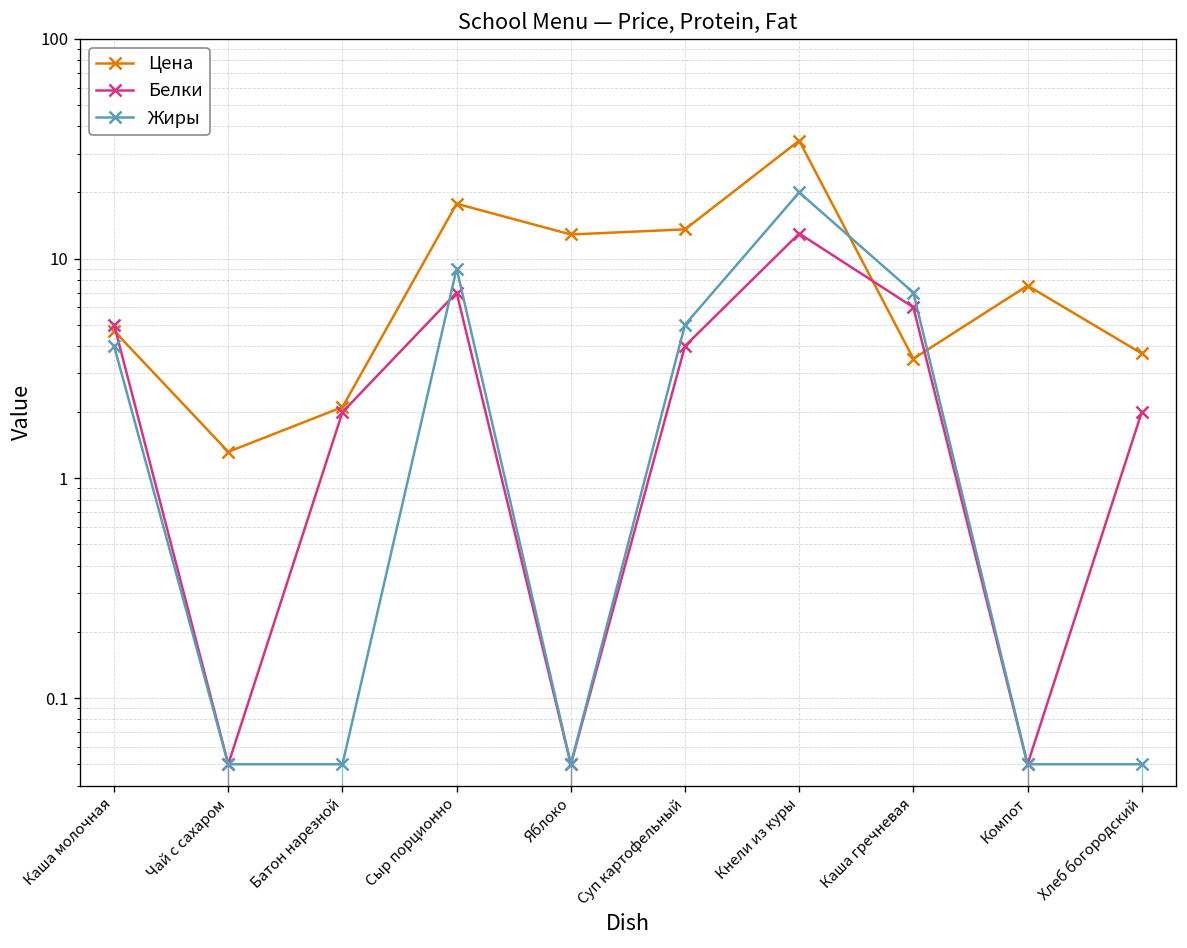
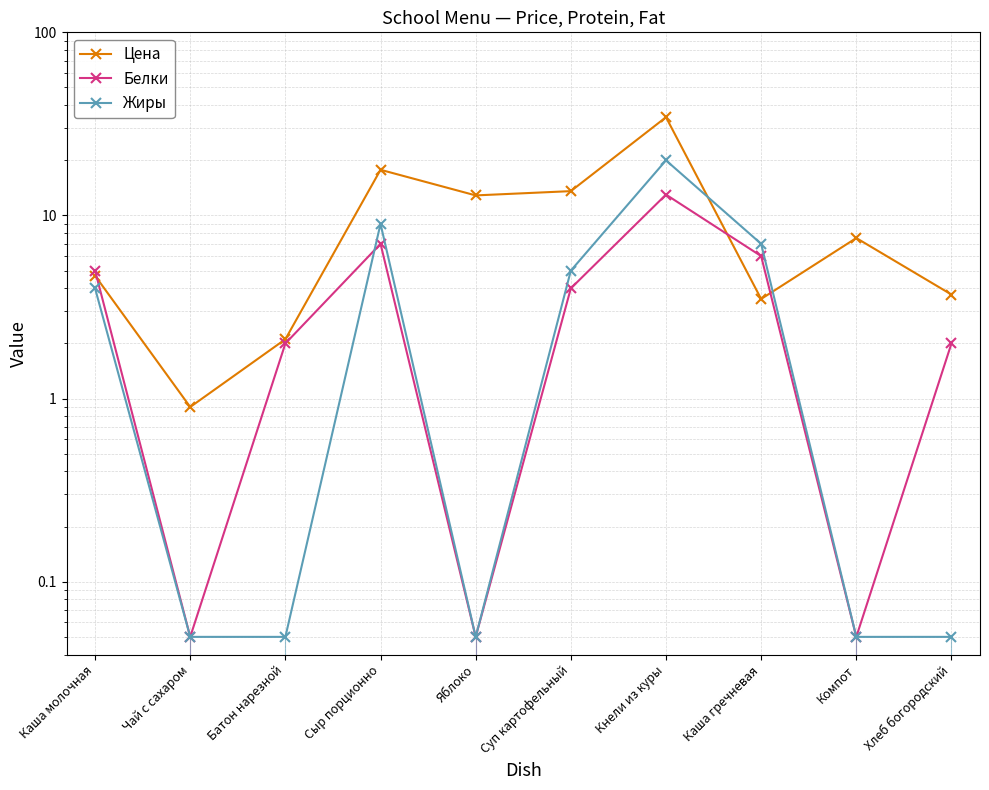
  {
    "Цена": {
      "Каша молочная": 4.7,
-     "Чай с сахаром": 1.3,
+     "Чай с сахаром": 0.9,
      "Батон нарезной": 2.1,
      "Сыр порционно": 18,
      "Яблоко": 13,
      "Суп картофельный": 14,
      "Кнели из куры": 34,
      "Каша гречневая": 3.5,
      "Компот": 7.5,
      "Хлеб богородский": 3.7
    },
    "Белки": {
      "Каша молочная": 5.0,
      "Батон нарезной": 2.0,
      "Сыр порционно": 7.0,
      "Суп картофельный": 4.0,
      "Кнели из куры": 13,
      "Каша гречневая": 6.0,
      "Хлеб богородский": 2.0
    },
    "Жиры": {
      "Каша молочная": 4.0,
      "Батон нарезной": 0.050,
      "Сыр порционно": 9,
      "Суп картофельный": 5.0,
      "Кнели из куры": 20,
      "Каша гречневая": 7.0,
      "Хлеб богородский": 0.050
    }
  }
